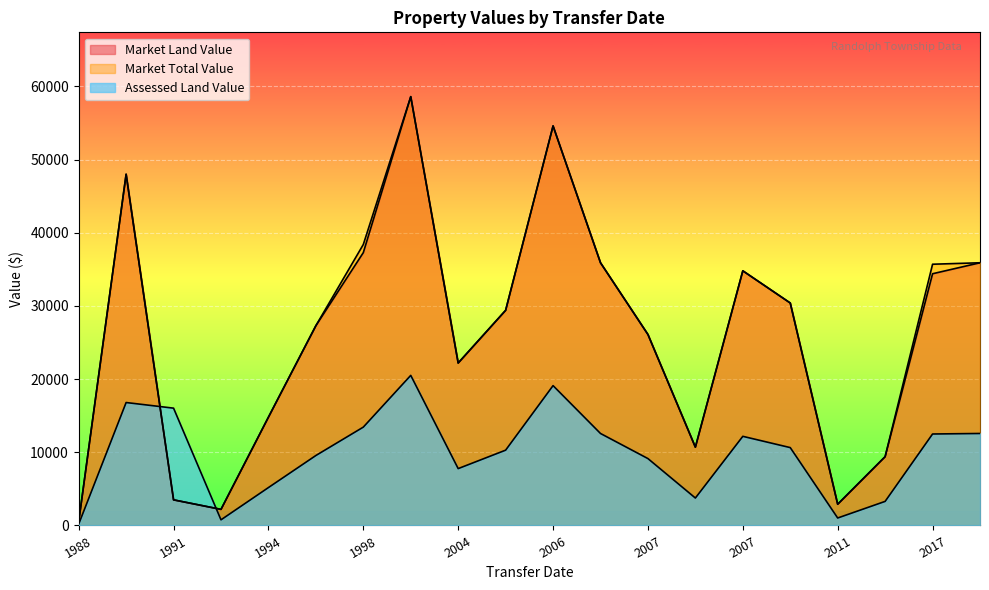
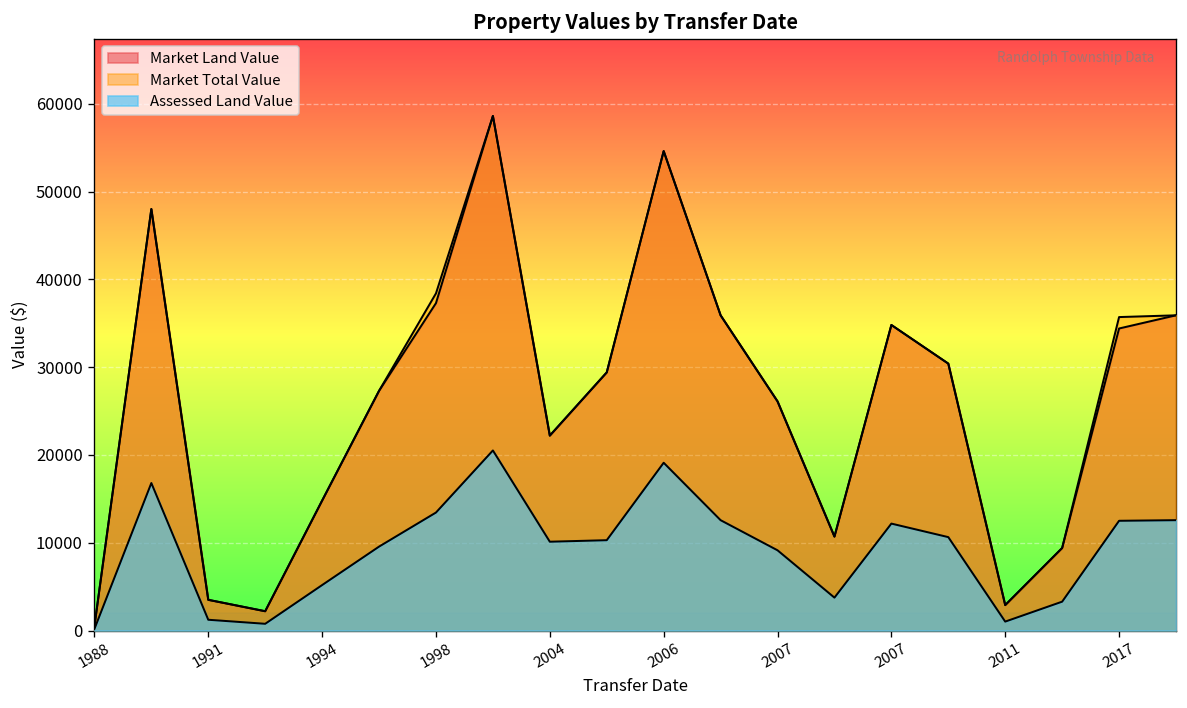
  {
    "Market Land Value": {
      "1998": 37000,
      "2017": 34000
    },
    "Market Total Value": {
      "1998": 38000,
      "2017": 36000
    },
    "Assessed Land Value": {
-     "1991": 16000,
+     "1991": 1000,
      "1994": 5000,
      "1998": 13000,
-     "2004": 8000,
+     "2004": 10000,
      "2006": 19000,
      "2011": 1000,
      "2017": 13000
    }
  }
